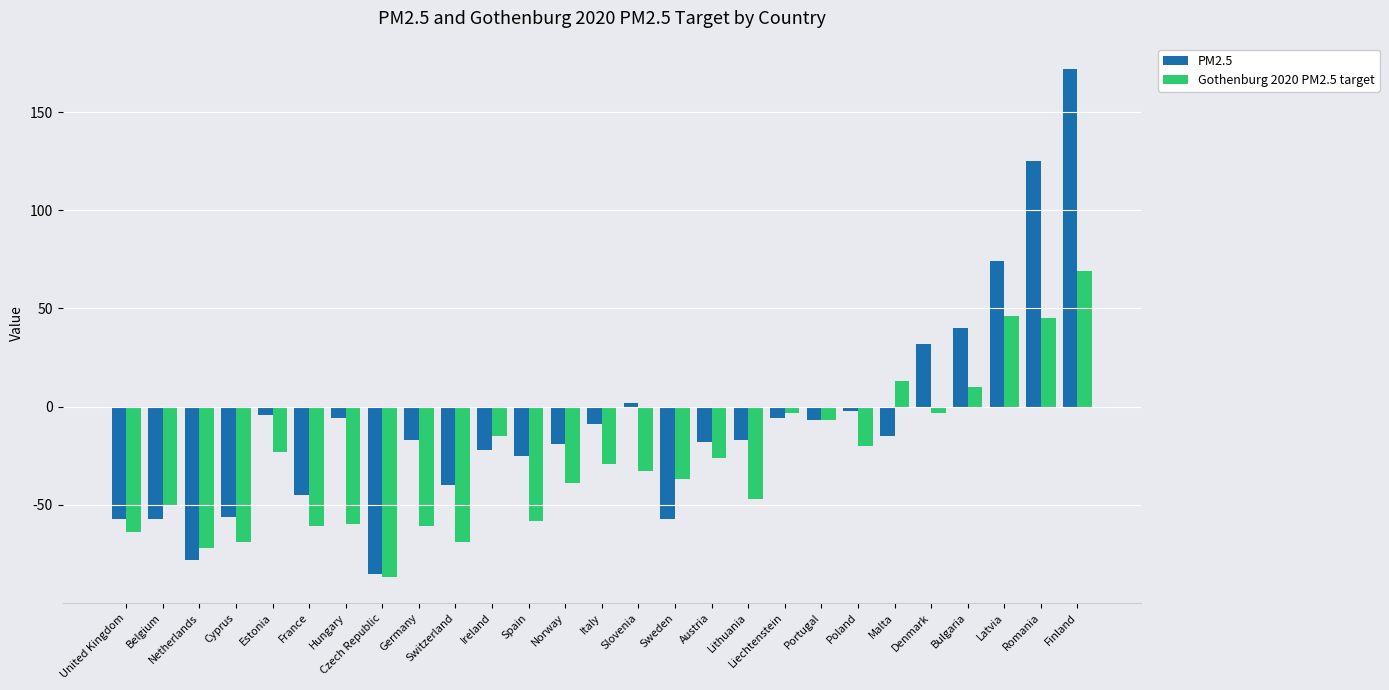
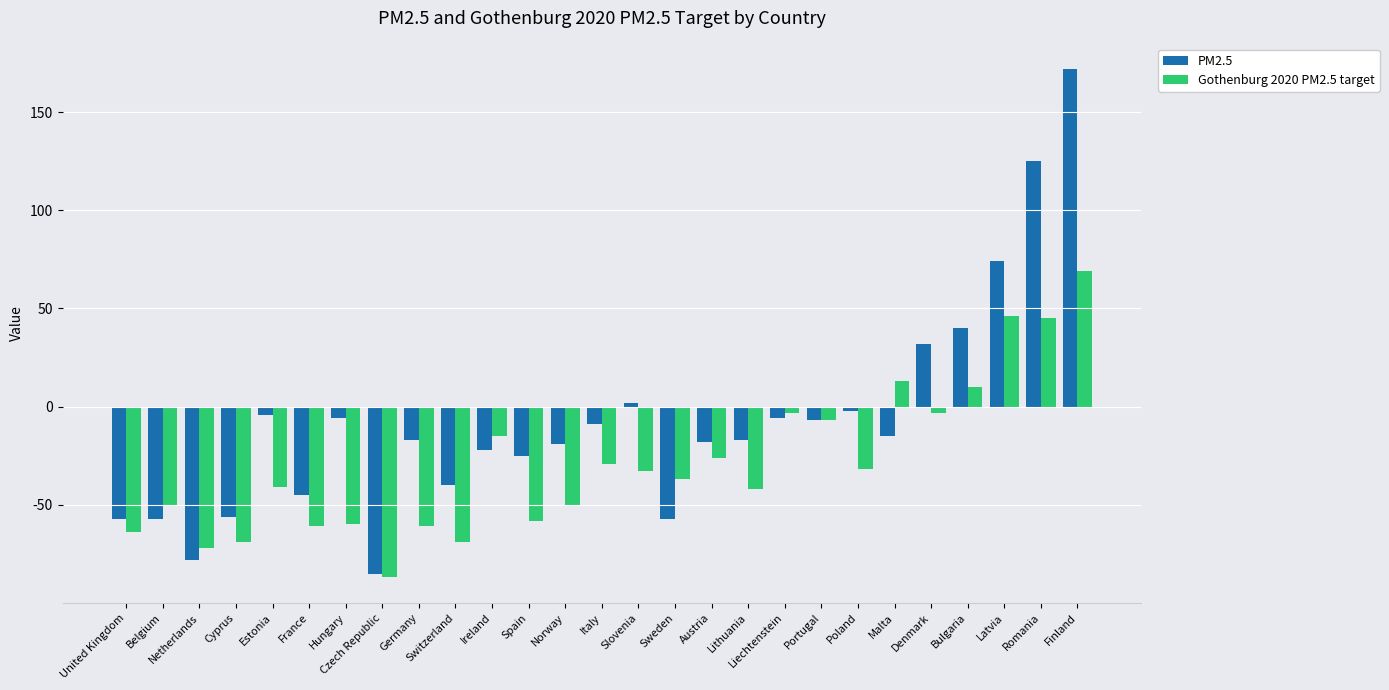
  {
    "PM2.5": {
      "United Kingdom": -57,
      "Belgium": -57,
      "Netherlands": -78,
      "Cyprus": -56,
      "Estonia": -4,
      "France": -45,
      "Hungary": -6,
      "Czech Republic": -85,
      "Germany": -17,
      "Switzerland": -40,
      "Ireland": -22,
      "Spain": -25,
      "Norway": -19,
      "Italy": -9,
      "Slovenia": 2,
      "Sweden": -57,
      "Austria": -18,
      "Lithuania": -17,
      "Liechtenstein": -6,
      "Portugal": -7,
      "Poland": -2,
      "Malta": -15,
      "Denmark": 32,
      "Bulgaria": 40,
      "Latvia": 74,
      "Romania": 125,
      "Finland": 172
    },
    "Gothenburg 2020 PM2.5 target": {
      "United Kingdom": -64,
      "Belgium": -50,
      "Netherlands": -72,
      "Cyprus": -69,
-     "Estonia": -23,
+     "Estonia": -41,
      "France": -61,
      "Hungary": -60,
      "Czech Republic": -87,
      "Germany": -61,
      "Switzerland": -69,
      "Ireland": -15,
      "Spain": -58,
-     "Norway": -39,
+     "Norway": -50,
      "Italy": -29,
      "Slovenia": -33,
      "Sweden": -37,
      "Austria": -26,
-     "Lithuania": -47,
+     "Lithuania": -42,
      "Liechtenstein": -3,
      "Portugal": -7,
-     "Poland": -20,
+     "Poland": -32,
      "Malta": 13,
      "Denmark": -3,
      "Bulgaria": 10,
      "Latvia": 46,
      "Romania": 45,
      "Finland": 69
    }
  }
